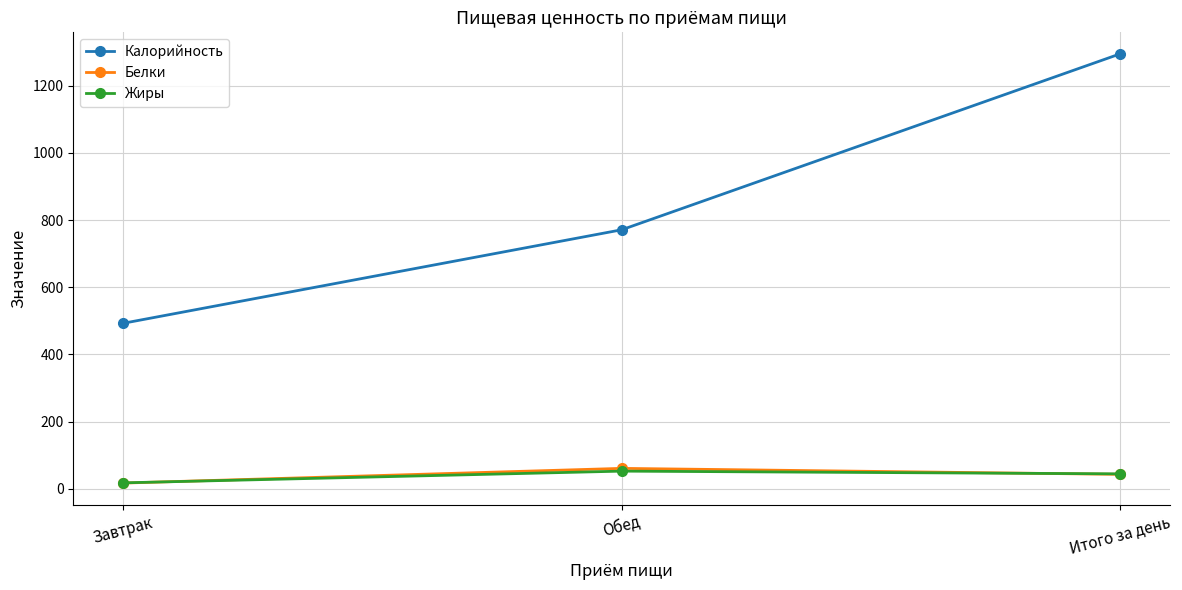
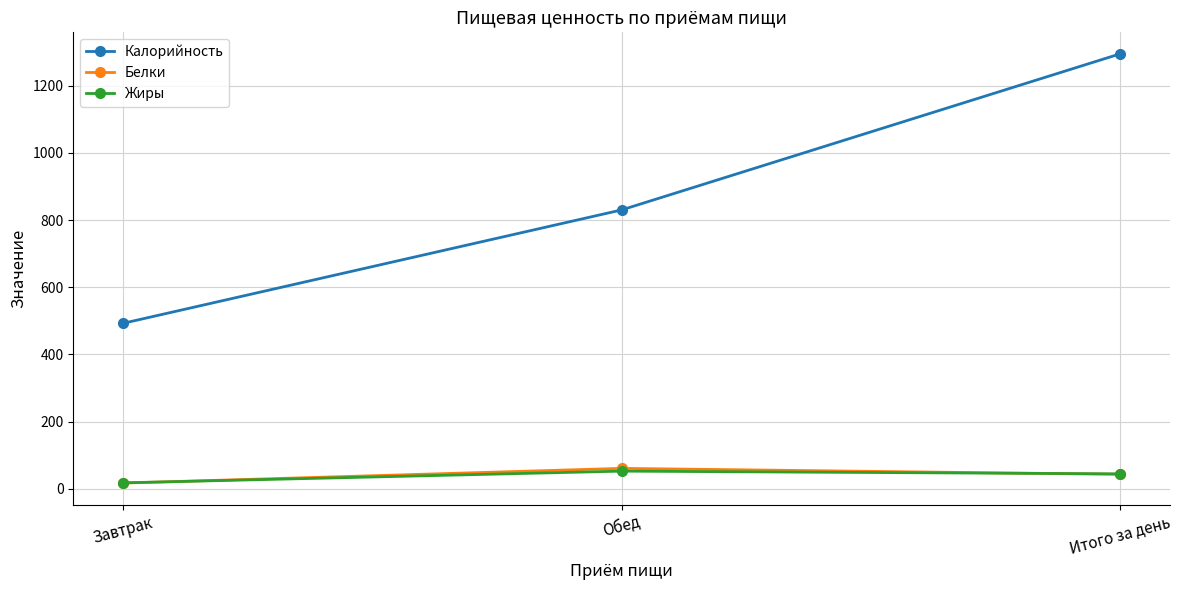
  {
    "Калорийность": {
      "Завтрак": 490,
-     "Обед": 770,
+     "Обед": 830,
      "Итого за день": 1300
    },
    "Белки": {
      "Обед": 60
    },
    "Жиры": {
      "Обед": 50
    }
  }
